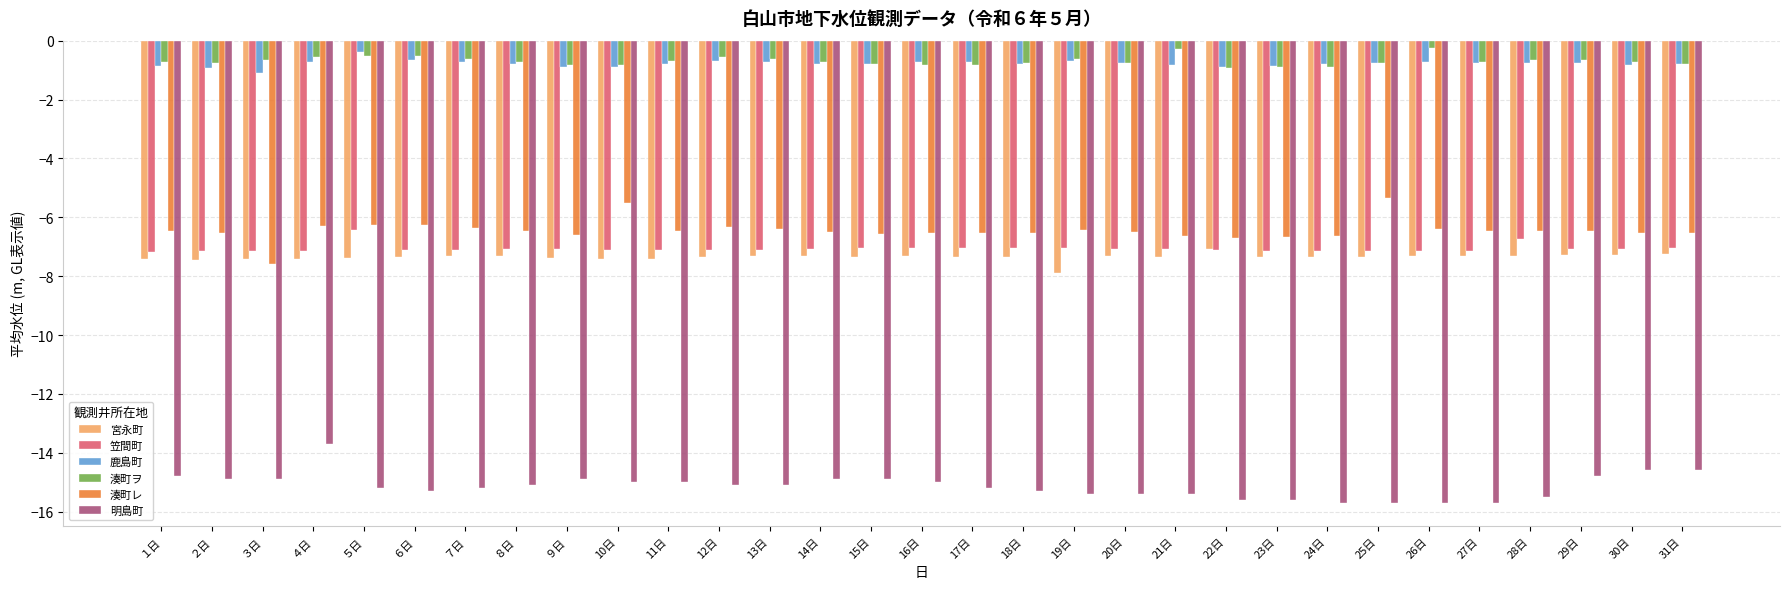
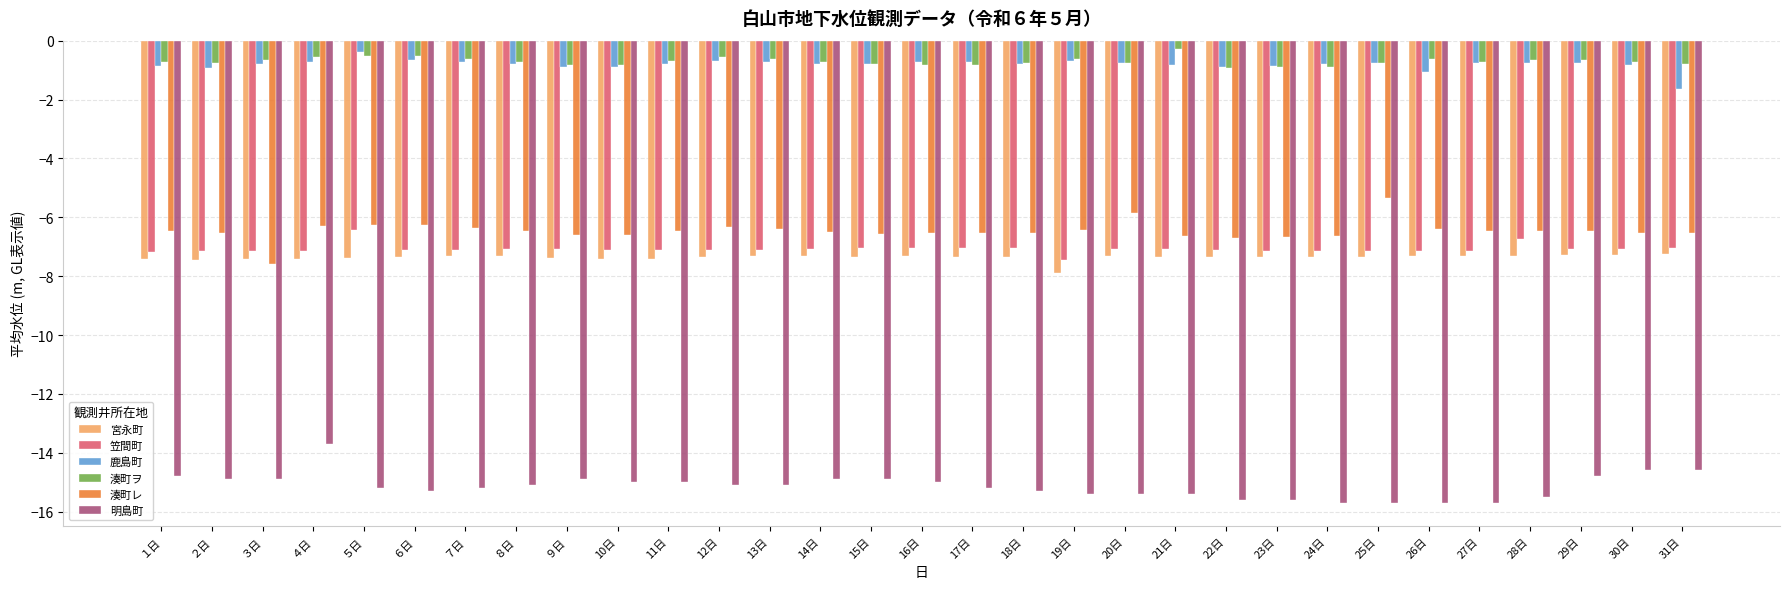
  {
    "宮永町": {
      "１日": -7.4,
      "２日": -7.4,
      "３日": -7.4,
      "４日": -7.4,
      "５日": -7.4,
      "６日": -7.4,
      "７日": -7.3,
      "８日": -7.3,
      "９日": -7.4,
      "10日": -7.4,
      "11日": -7.4,
      "12日": -7.3,
      "13日": -7.3,
      "14日": -7.3,
      "15日": -7.3,
      "16日": -7.3,
      "17日": -7.3,
      "18日": -7.4,
      "19日": -7.9,
      "20日": -7.3,
      "21日": -7.3,
-     "22日": -7.1,
+     "22日": -7.4,
      "23日": -7.4,
      "24日": -7.4,
      "25日": -7.4,
      "26日": -7.3,
      "27日": -7.3,
      "28日": -7.3,
      "29日": -7.3,
      "30日": -7.3,
      "31日": -7.3
    },
    "笠間町": {
      "１日": -7.2,
      "２日": -7.2,
      "３日": -7.1,
      "４日": -7.1,
      "５日": -6.4,
      "６日": -7.1,
      "７日": -7.1,
      "８日": -7.1,
      "９日": -7.1,
      "10日": -7.1,
      "11日": -7.1,
      "12日": -7.1,
      "13日": -7.1,
      "14日": -7.1,
      "15日": -7.1,
      "16日": -7.1,
      "17日": -7.1,
      "18日": -7.1,
-     "19日": -7.1,
+     "19日": -7.5,
      "20日": -7.1,
      "21日": -7.1,
      "22日": -7.1,
      "23日": -7.1,
      "24日": -7.1,
      "25日": -7.1,
      "26日": -7.1,
      "27日": -7.2,
      "28日": -6.7,
      "29日": -7.1,
      "30日": -7.1,
      "31日": -7.1
    },
    "鹿島町": {
      "１日": -0.9,
      "２日": -0.9,
-     "３日": -1.1,
+     "３日": -0.8,
      "４日": -0.7,
      "５日": -0.4,
      "６日": -0.7,
      "７日": -0.7,
      "８日": -0.8,
      "９日": -0.9,
      "10日": -0.9,
      "11日": -0.8,
      "12日": -0.7,
      "13日": -0.7,
      "14日": -0.8,
      "15日": -0.8,
      "16日": -0.7,
      "17日": -0.7,
      "18日": -0.8,
      "19日": -0.7,
      "20日": -0.8,
      "21日": -0.8,
      "22日": -0.9,
      "23日": -0.9,
      "24日": -0.8,
      "25日": -0.8,
-     "26日": -0.7,
+     "26日": -1.1,
      "27日": -0.8,
      "28日": -0.8,
      "29日": -0.8,
      "30日": -0.8,
-     "31日": -0.8
+     "31日": -1.6
    },
    "湊町ヲ": {
      "１日": -0.7,
      "２日": -0.8,
      "３日": -0.6,
      "４日": -0.5,
      "５日": -0.5,
      "６日": -0.5,
      "７日": -0.6,
      "８日": -0.7,
      "９日": -0.8,
      "10日": -0.8,
      "11日": -0.7,
      "12日": -0.6,
      "13日": -0.6,
      "14日": -0.7,
      "15日": -0.8,
      "16日": -0.8,
      "17日": -0.8,
      "18日": -0.8,
      "19日": -0.6,
      "20日": -0.8,
      "21日": -0.3,
      "22日": -0.9,
      "23日": -0.9,
      "24日": -0.9,
      "25日": -0.8,
-     "26日": -0.3,
+     "26日": -0.6,
      "27日": -0.7,
      "28日": -0.7,
      "29日": -0.7,
      "30日": -0.7,
      "31日": -0.8
    },
    "湊町レ": {
      "１日": -6.5,
      "２日": -6.5,
      "３日": -7.6,
      "４日": -6.3,
      "５日": -6.3,
      "６日": -6.3,
      "７日": -6.4,
      "８日": -6.5,
      "９日": -6.6,
-     "10日": -5.5,
+     "10日": -6.6,
      "11日": -6.5,
      "12日": -6.3,
      "13日": -6.4,
      "14日": -6.5,
      "15日": -6.6,
      "16日": -6.5,
      "17日": -6.5,
      "18日": -6.5,
      "19日": -6.4,
-     "20日": -6.5,
+     "20日": -5.8,
      "21日": -6.6,
      "22日": -6.7,
      "23日": -6.7,
      "24日": -6.6,
      "25日": -5.3,
      "26日": -6.4,
      "27日": -6.5,
      "28日": -6.5,
      "29日": -6.5,
      "30日": -6.5,
      "31日": -6.6
    },
    "明島町": {
      "１日": -14.8,
      "２日": -14.9,
      "３日": -14.9,
      "４日": -13.7,
      "５日": -15.2,
      "６日": -15.3,
      "７日": -15.2,
      "８日": -15.1,
      "９日": -14.9,
      "10日": -15.0,
      "11日": -15.0,
      "12日": -15.1,
      "13日": -15.1,
      "14日": -14.9,
      "15日": -14.9,
      "16日": -15.0,
      "17日": -15.2,
      "18日": -15.3,
      "19日": -15.4,
      "20日": -15.4,
      "21日": -15.4,
      "22日": -15.6,
      "23日": -15.6,
      "24日": -15.7,
      "25日": -15.7,
      "26日": -15.7,
      "27日": -15.7,
      "28日": -15.5,
      "29日": -14.8,
      "30日": -14.6,
      "31日": -14.6
    }
  }
